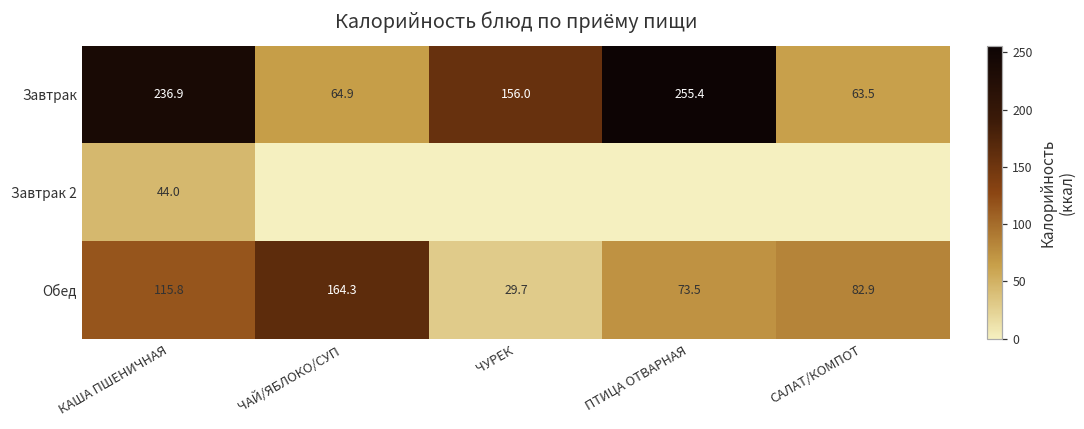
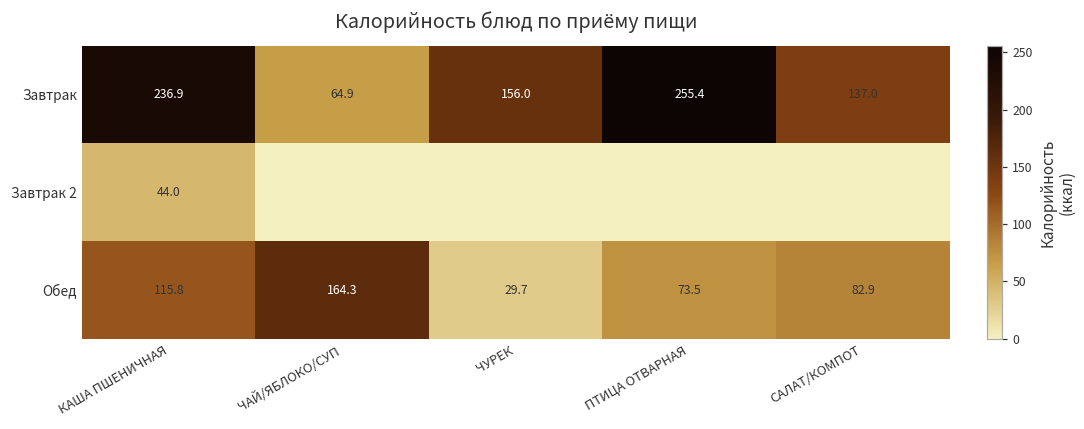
  {
    "Завтрак": {
      "КАША ПШЕНИЧНАЯ": 236.9,
      "ЧАЙ/ЯБЛОКО/СУП": 64.9,
      "ЧУРЕК": 156.0,
      "ПТИЦА ОТВАРНАЯ": 255.4,
-     "САЛАТ/КОМПОТ": 63.5
+     "САЛАТ/КОМПОТ": 137.0
    },
    "Завтрак 2": {
      "КАША ПШЕНИЧНАЯ": 44.0
    },
    "Обед": {
      "КАША ПШЕНИЧНАЯ": 115.8,
      "ЧАЙ/ЯБЛОКО/СУП": 164.3,
      "ЧУРЕК": 29.7,
      "ПТИЦА ОТВАРНАЯ": 73.5,
      "САЛАТ/КОМПОТ": 82.9
    }
  }
